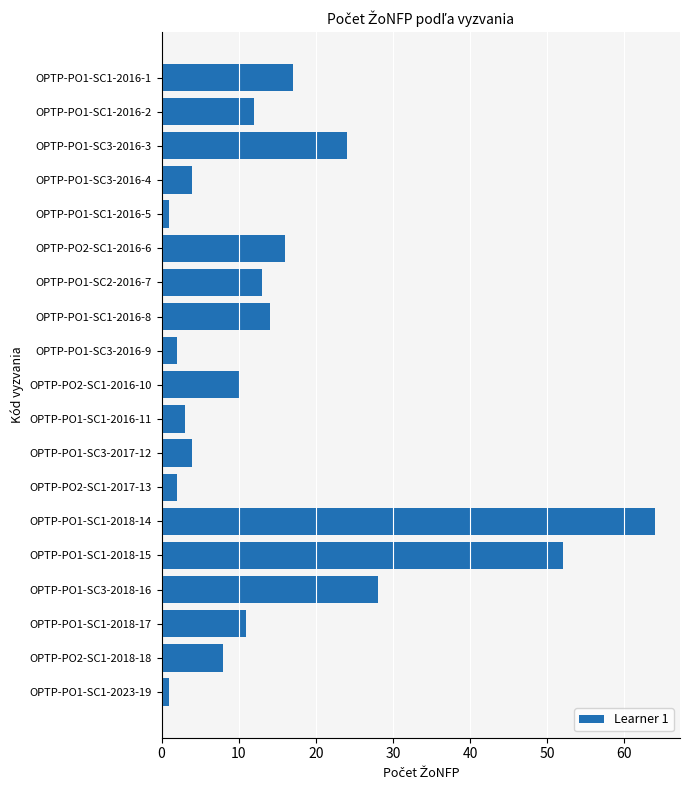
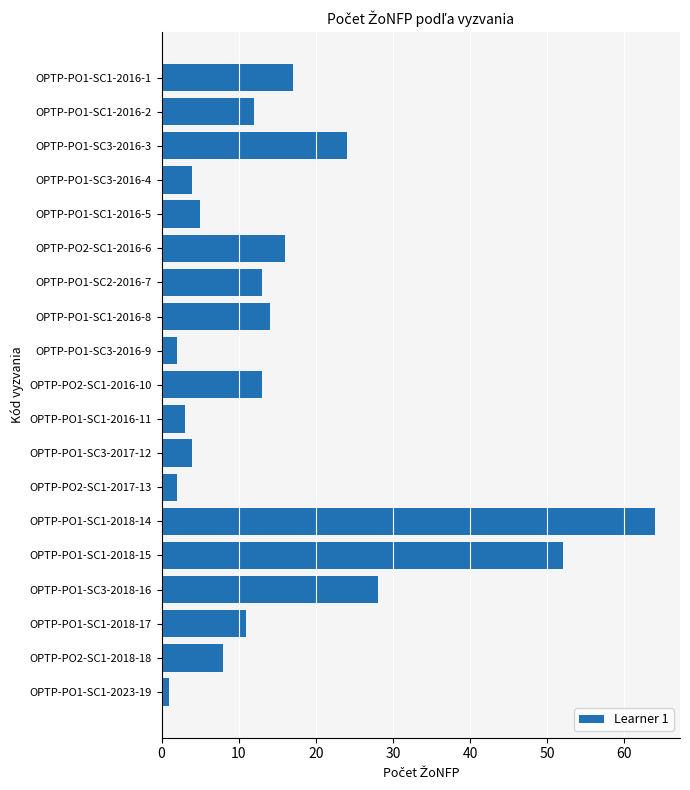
  {
    "OPTP-PO1-SC1-2016-1": 17,
    "OPTP-PO1-SC1-2016-2": 12,
    "OPTP-PO1-SC3-2016-3": 24,
    "OPTP-PO1-SC3-2016-4": 4,
-   "OPTP-PO1-SC1-2016-5": 1,
+   "OPTP-PO1-SC1-2016-5": 5,
    "OPTP-PO2-SC1-2016-6": 16,
    "OPTP-PO1-SC2-2016-7": 13,
    "OPTP-PO1-SC1-2016-8": 14,
    "OPTP-PO1-SC3-2016-9": 2,
-   "OPTP-PO2-SC1-2016-10": 10,
+   "OPTP-PO2-SC1-2016-10": 13,
    "OPTP-PO1-SC1-2016-11": 3,
    "OPTP-PO1-SC3-2017-12": 4,
    "OPTP-PO2-SC1-2017-13": 2,
    "OPTP-PO1-SC1-2018-14": 64,
    "OPTP-PO1-SC1-2018-15": 52,
    "OPTP-PO1-SC3-2018-16": 28,
    "OPTP-PO1-SC1-2018-17": 11,
    "OPTP-PO2-SC1-2018-18": 8,
    "OPTP-PO1-SC1-2023-19": 1
  }
